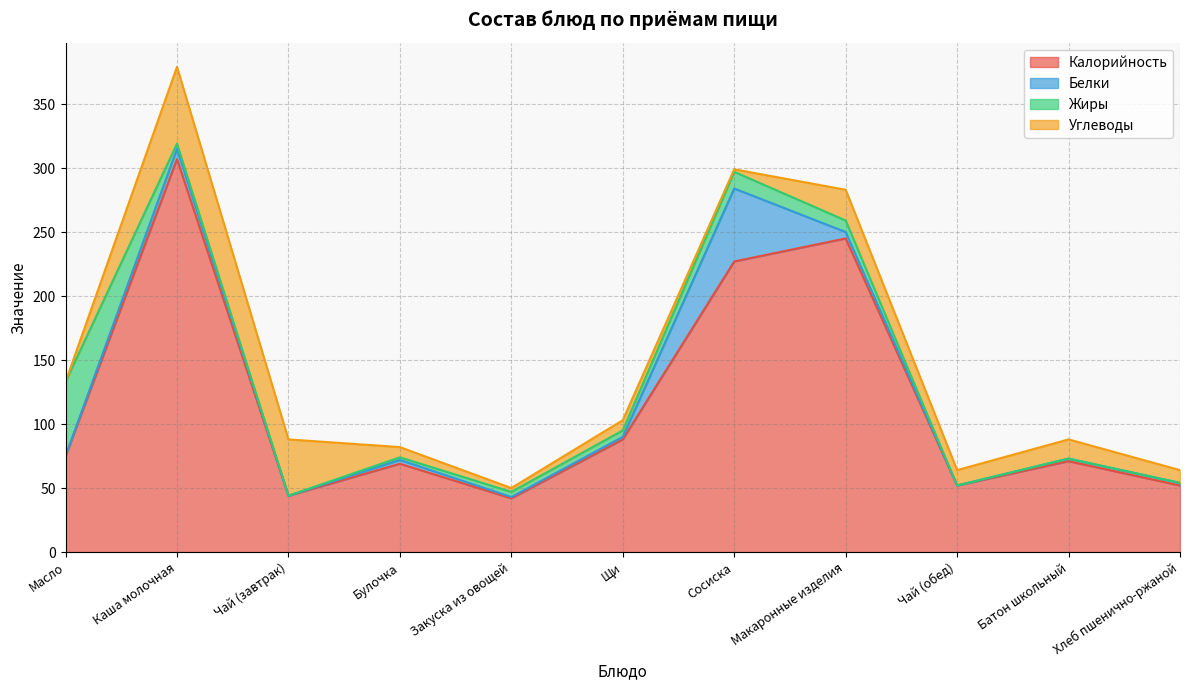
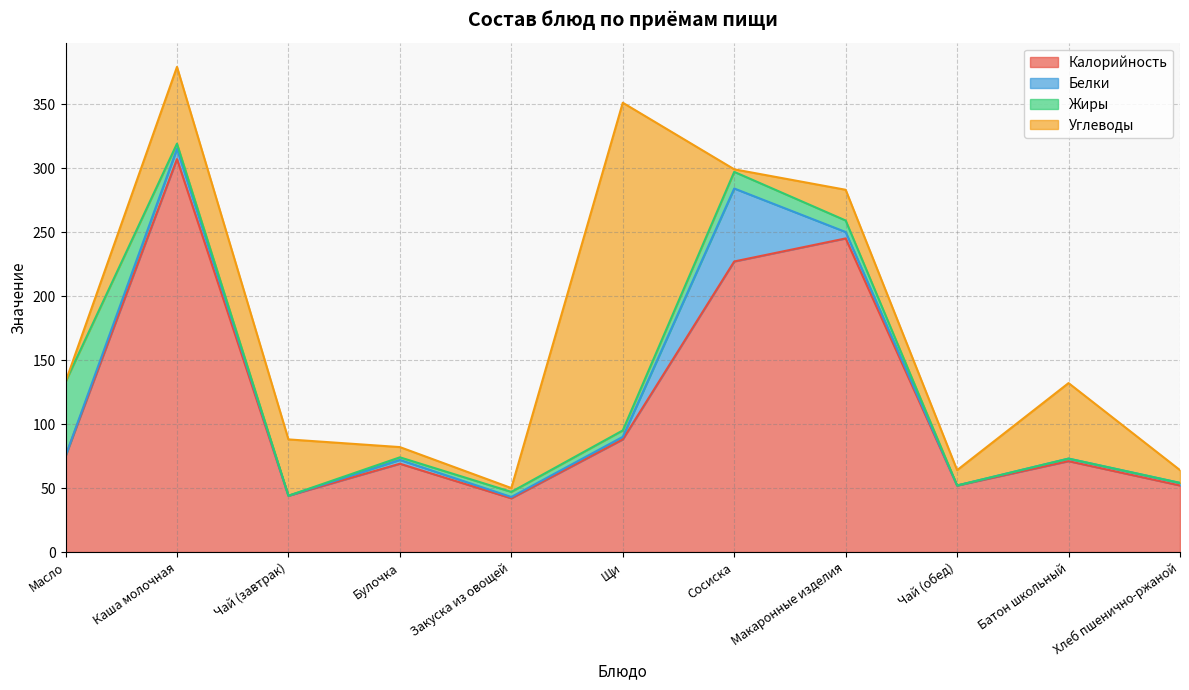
  {
    "Калорийность": {
      "Каша молочная": 307,
      "Булочка": 69,
      "Щи": 88,
      "Сосиска": 227,
      "Макаронные изделия": 245,
      "Батон школьный": 71,
      "Хлеб пшенично-ржаной": 52
    },
    "Белки": {
      "Каша молочная": 8,
      "Булочка": 3,
      "Щи": 2,
      "Сосиска": 57,
      "Макаронные изделия": 5
    },
    "Жиры": {
      "Каша молочная": 4,
      "Булочка": 2,
      "Закуска из овощей": 4,
      "Щи": 5,
      "Сосиска": 13,
      "Макаронные изделия": 9
    },
    "Углеводы": {
      "Каша молочная": 60,
      "Чай (завтрак)": 44,
      "Булочка": 8,
      "Закуска из овощей": 3,
-     "Щи": 8,
+     "Щи": 256,
      "Сосиска": 2,
      "Макаронные изделия": 24,
      "Чай (обед)": 12,
-     "Батон школьный": 15,
+     "Батон школьный": 59,
      "Хлеб пшенично-ржаной": 10
    }
  }
